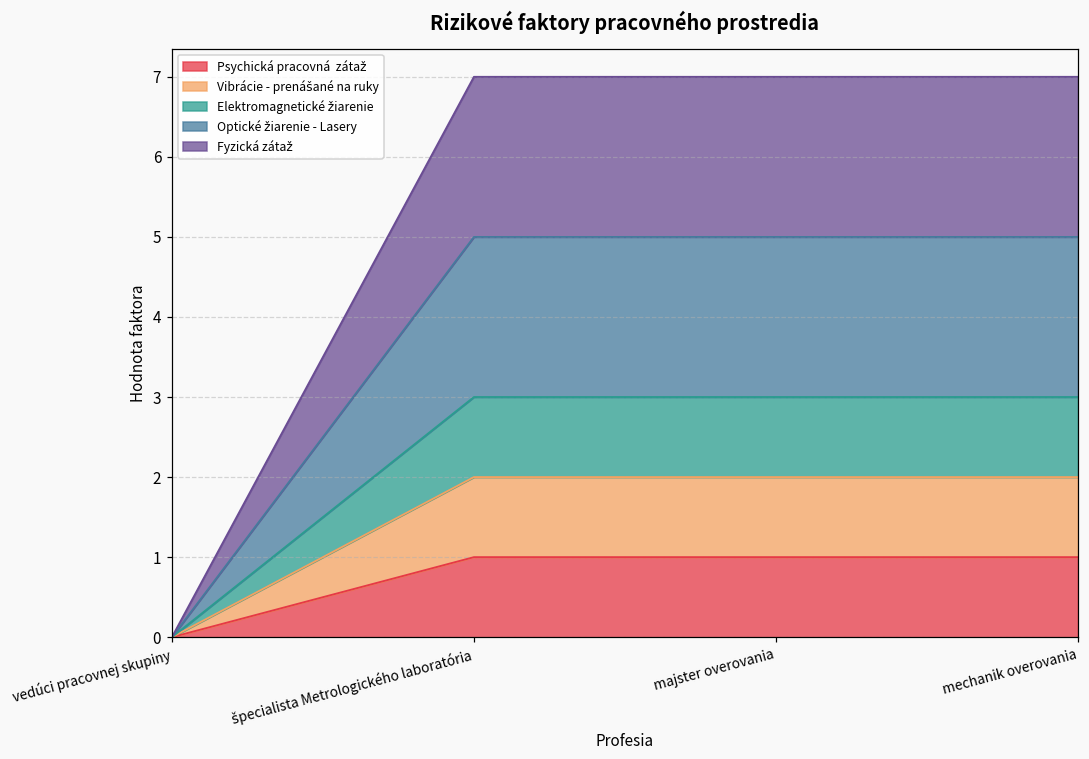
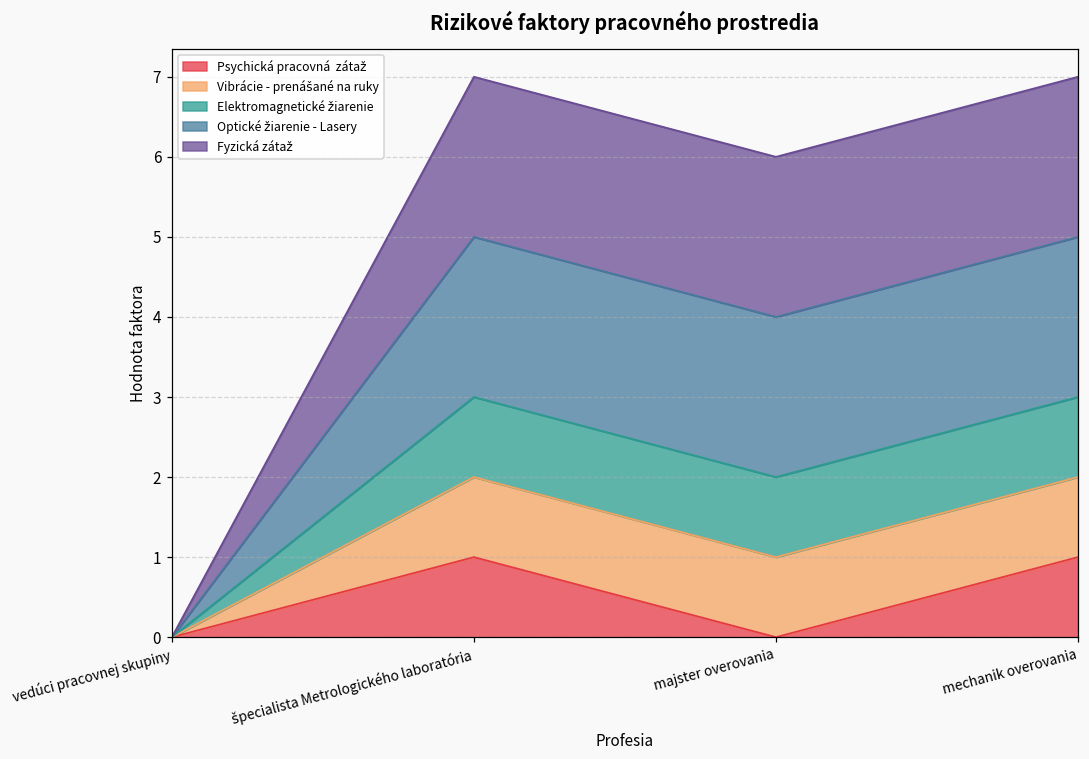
  {
    "Psychická pracovná zátaž": {
      "špecialista Metrologického laboratória": 1,
-     "majster overovania": 1,
+     "majster overovania": 0,
      "mechanik overovania": 1
    },
    "Vibrácie - prenášané na ruky": {
      "špecialista Metrologického laboratória": 2,
      "mechanik overovania": 2
    },
    "Fyzická zátaž": {
      "špecialista Metrologického laboratória": 2,
      "majster overovania": 2,
      "mechanik overovania": 2
    }
  }
